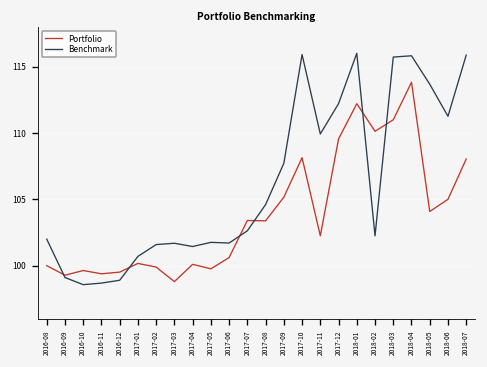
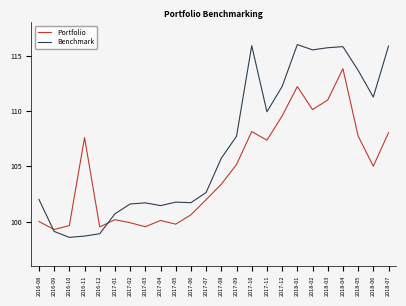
  {
    "Portfolio": {
      "2016-08": 100.0,
      "2016-10": 99.6,
-     "2016-11": 99.4,
+     "2016-11": 107.6,
      "2016-12": 99.5,
      "2017-01": 100.2,
      "2017-02": 99.9,
-     "2017-03": 98.8,
+     "2017-03": 99.5,
      "2017-04": 100.1,
      "2017-05": 99.8,
      "2017-06": 100.6,
-     "2017-07": 103.4,
+     "2017-07": 102.0,
      "2017-08": 103.4,
      "2017-09": 105.2,
      "2017-10": 108.1,
-     "2017-11": 102.2,
+     "2017-11": 107.4,
      "2017-12": 109.5,
      "2018-01": 112.2,
      "2018-02": 110.1,
      "2018-03": 111.0,
      "2018-04": 113.8,
-     "2018-05": 104.1,
+     "2018-05": 107.7,
      "2018-06": 105.0,
      "2018-07": 108.0
    },
    "Benchmark": {
      "2016-08": 102.0,
      "2016-10": 98.6,
      "2016-11": 98.7,
      "2016-12": 98.9,
      "2017-01": 100.7,
      "2017-02": 101.6,
      "2017-03": 101.7,
      "2017-04": 101.4,
      "2017-05": 101.8,
      "2017-06": 101.7,
      "2017-07": 102.6,
-     "2017-08": 104.6,
+     "2017-08": 105.7,
      "2017-09": 107.7,
      "2017-10": 115.9,
      "2017-11": 109.9,
      "2017-12": 112.2,
      "2018-01": 116.0,
-     "2018-02": 102.2,
+     "2018-02": 115.5,
      "2018-03": 115.7,
      "2018-04": 115.8,
      "2018-05": 113.7,
      "2018-06": 111.3,
      "2018-07": 115.9
    }
  }
